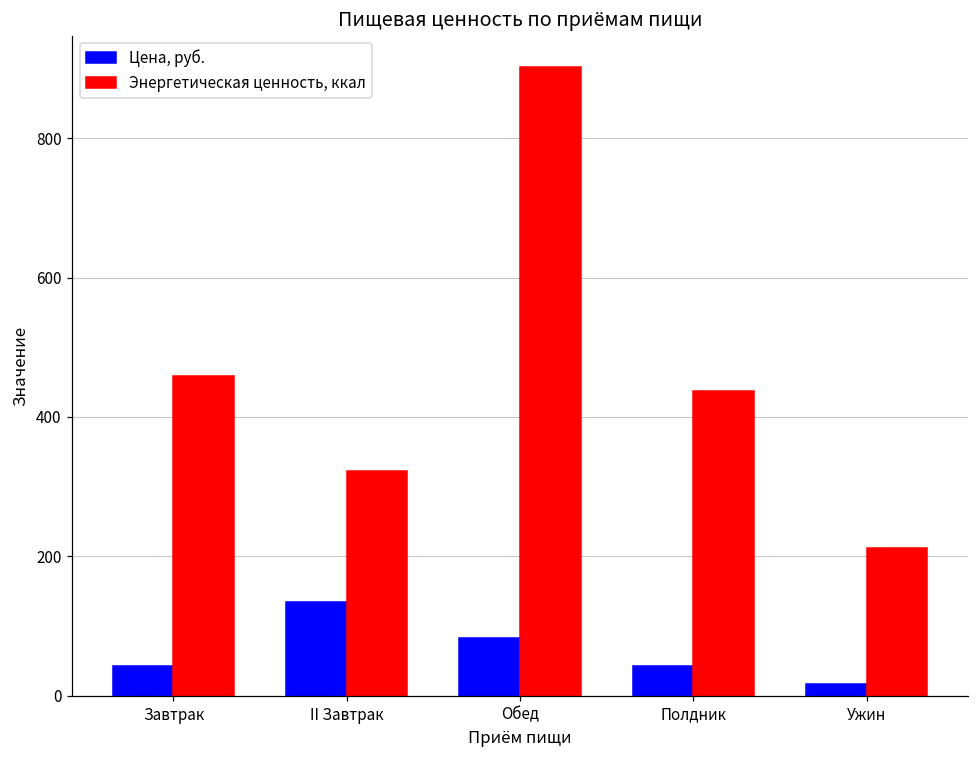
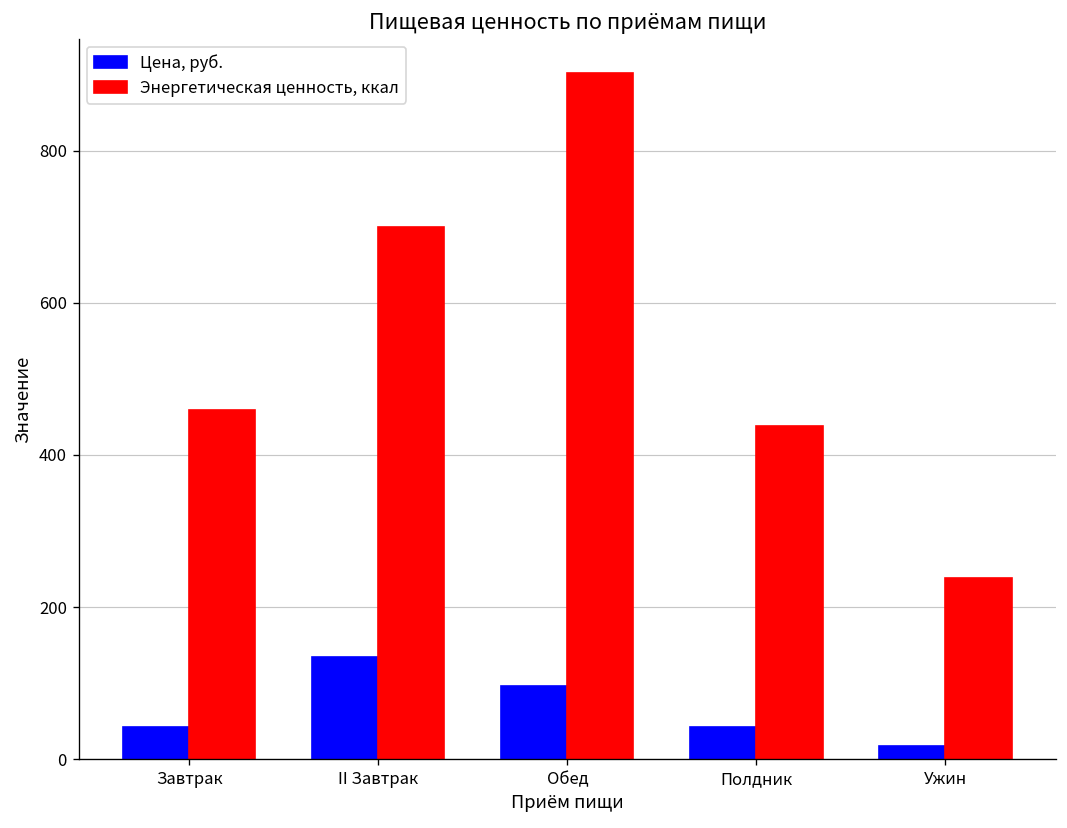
  {
    "Цена, руб.": {
      "Завтрак": 40,
      "II Завтрак": 130,
-     "Обед": 80,
+     "Обед": 100,
      "Полдник": 40,
      "Ужин": 20
    },
    "Энергетическая ценность, ккал": {
      "Завтрак": 460,
-     "II Завтрак": 320,
+     "II Завтрак": 700,
      "Обед": 900,
      "Полдник": 440,
-     "Ужин": 210
+     "Ужин": 240
    }
  }
